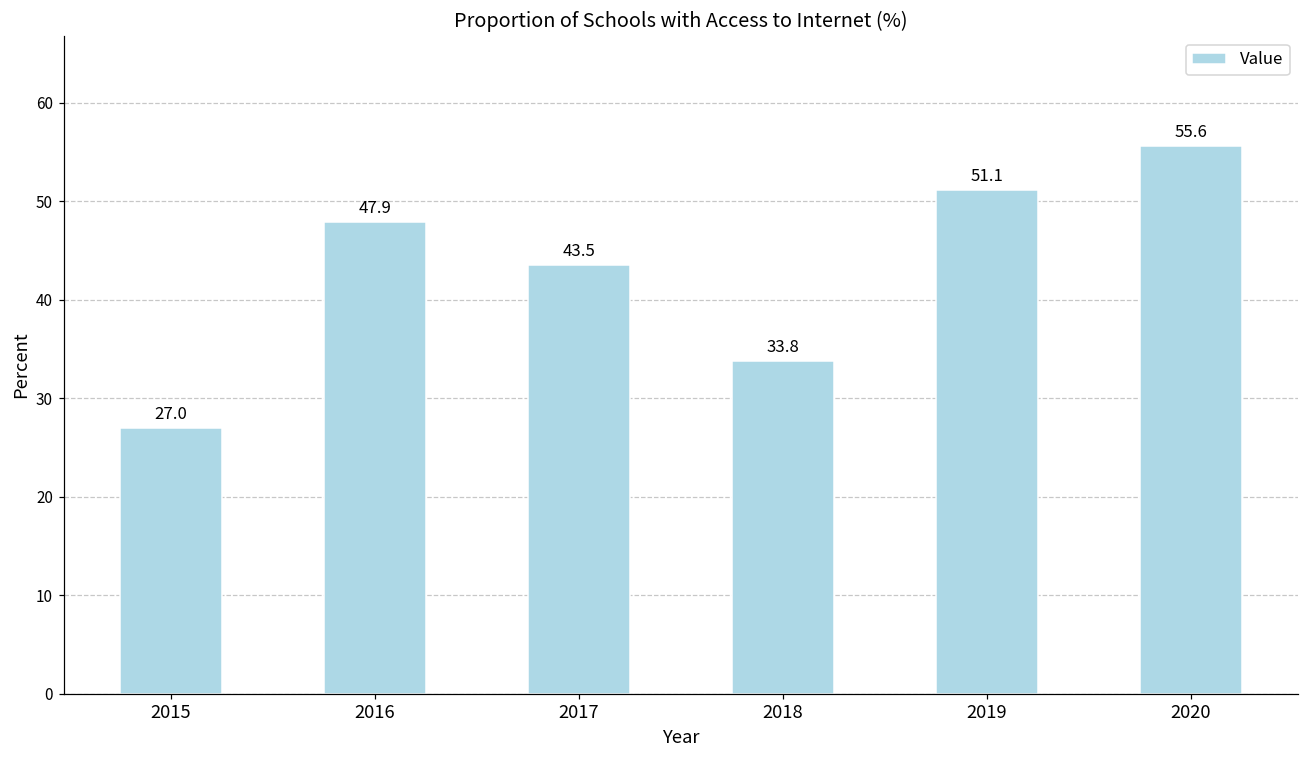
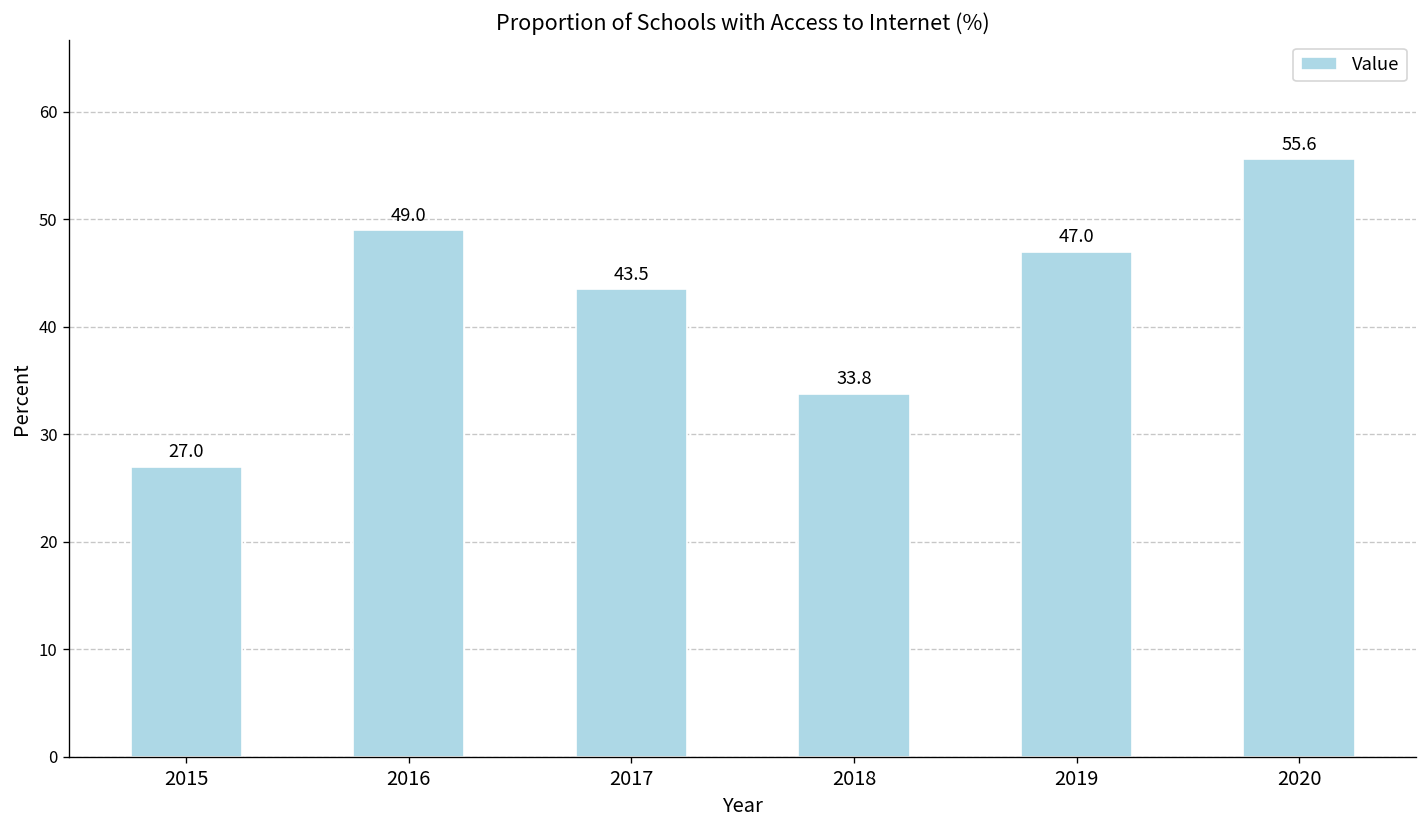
  {
    "2015": 27.0,
-   "2016": 47.9,
+   "2016": 49.0,
    "2017": 43.5,
    "2018": 33.8,
-   "2019": 51.1,
+   "2019": 47.0,
    "2020": 55.6
  }
